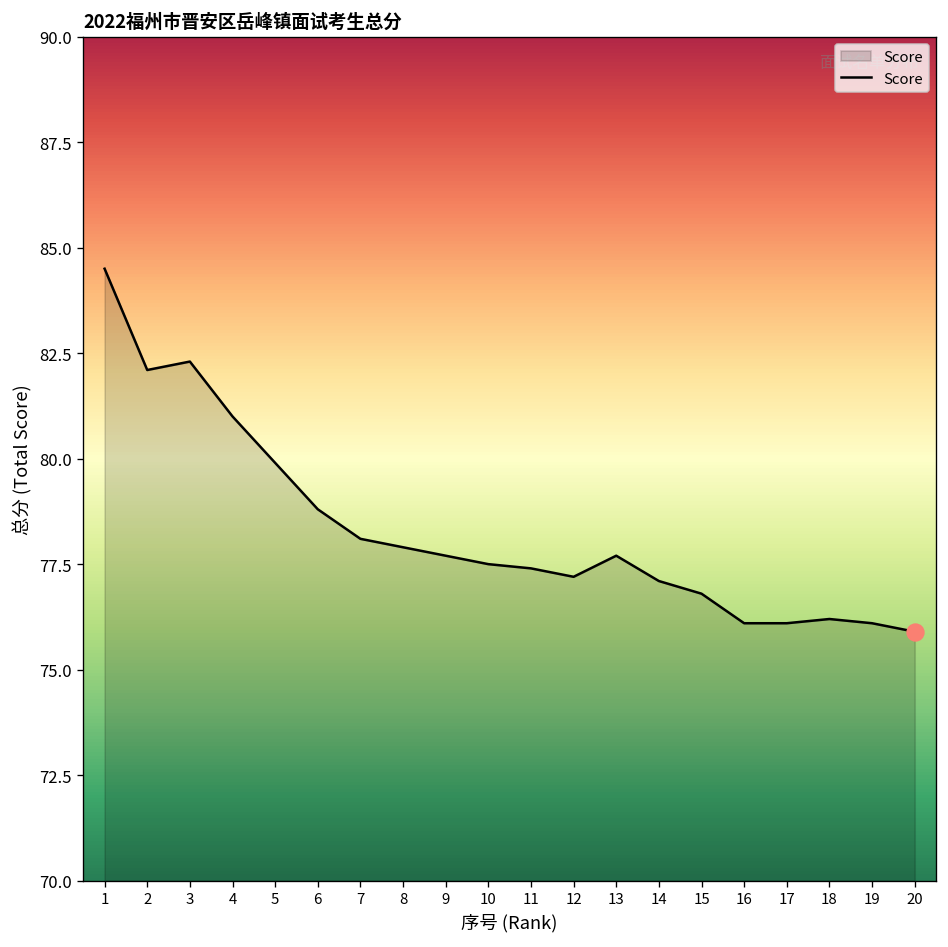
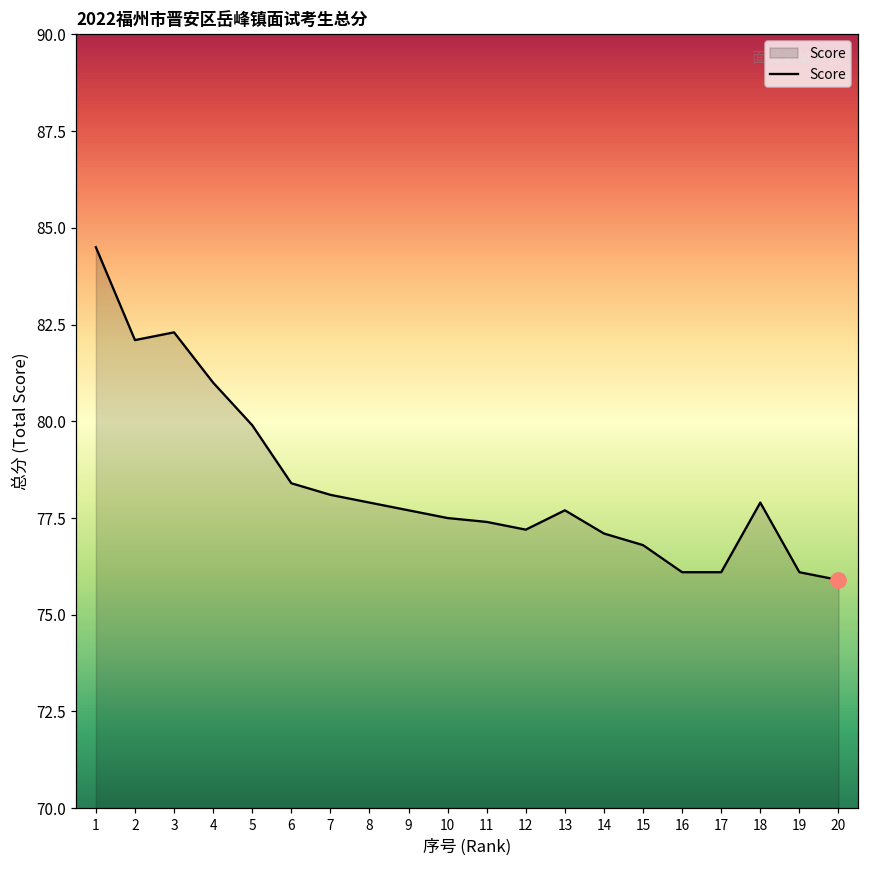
  {
    "Score": {
      "1": 84.5,
      "2": 82.1,
      "3": 82.3,
      "4": 81.0,
      "5": 79.9,
-     "6": 78.8,
+     "6": 78.4,
      "7": 78.1,
      "8": 77.9,
      "9": 77.7,
      "10": 77.5,
      "11": 77.4,
      "12": 77.2,
      "13": 77.7,
      "14": 77.1,
      "15": 76.8,
      "16": 76.1,
      "17": 76.1,
-     "18": 76.2,
+     "18": 77.9,
      "19": 76.1
    }
  }
